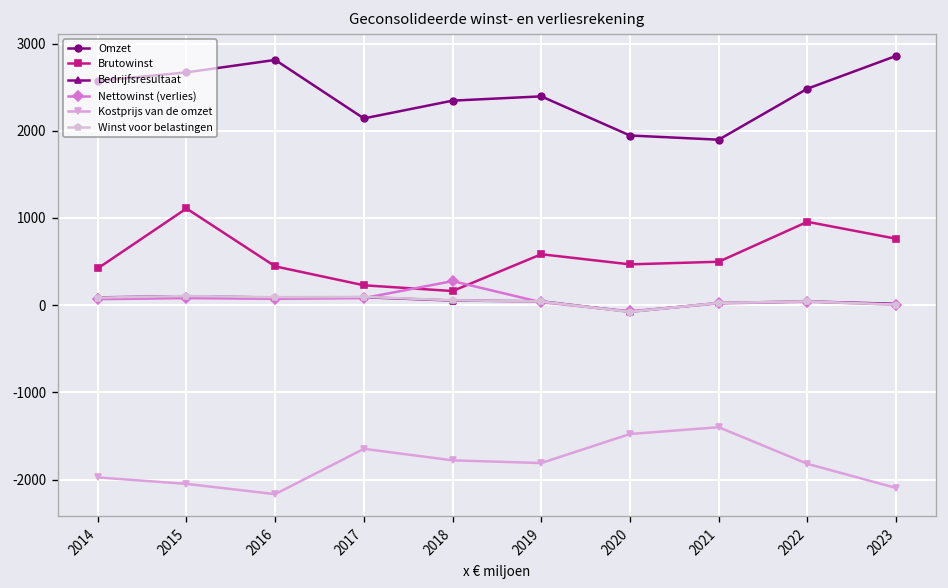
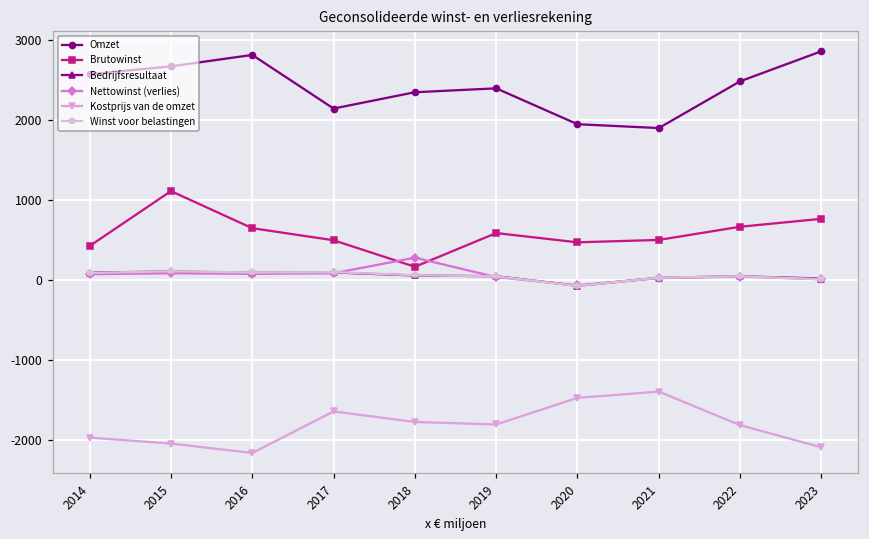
  {
    "Brutowinst": {
      "2014": 400,
      "2015": 1100,
-     "2016": 400,
-     "2017": 200,
+     "2016": 600,
+     "2017": 500,
      "2018": 200,
      "2019": 600,
      "2020": 500,
      "2021": 500,
-     "2022": 1000,
+     "2022": 700,
      "2023": 800
    }
  }
